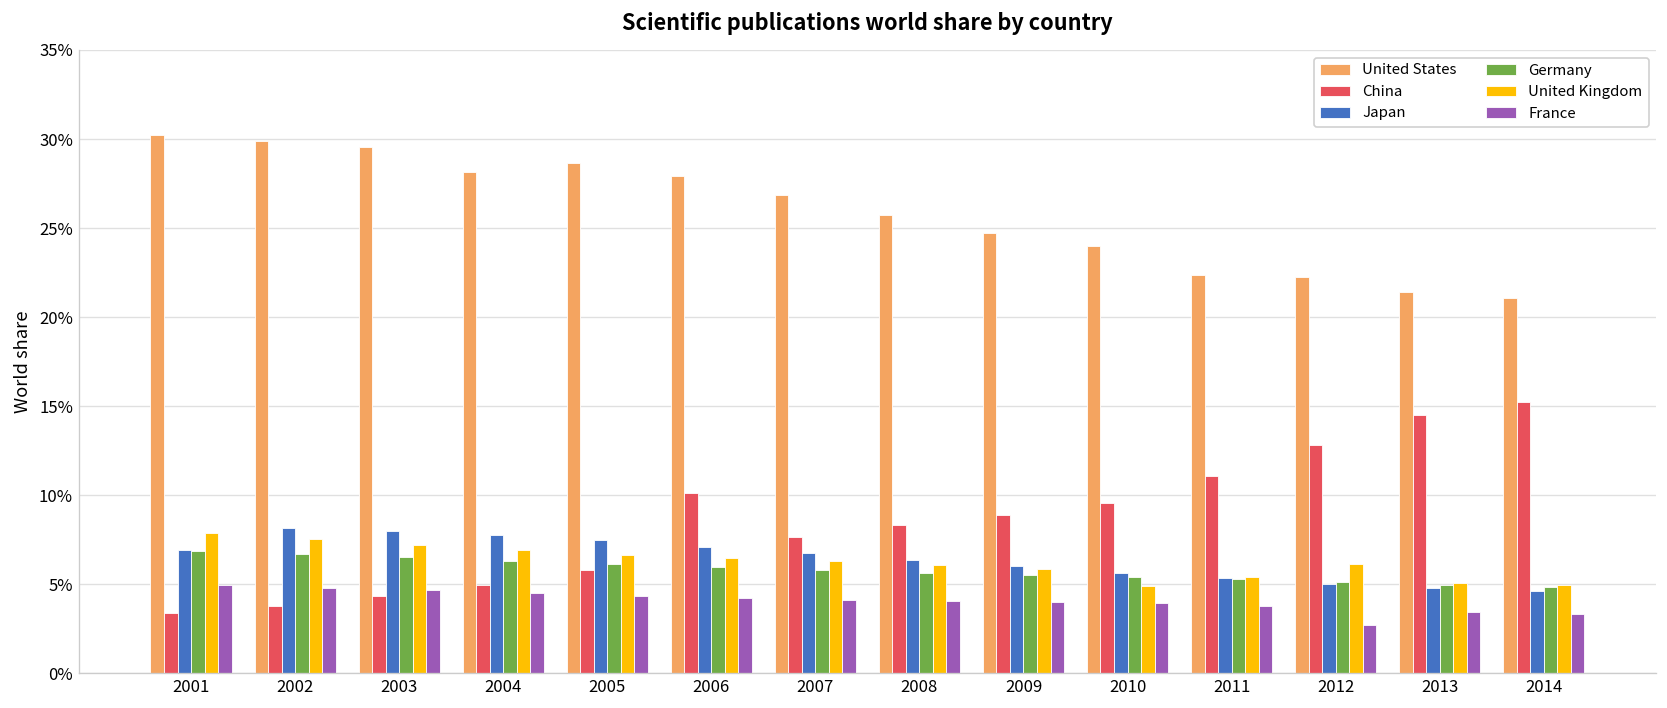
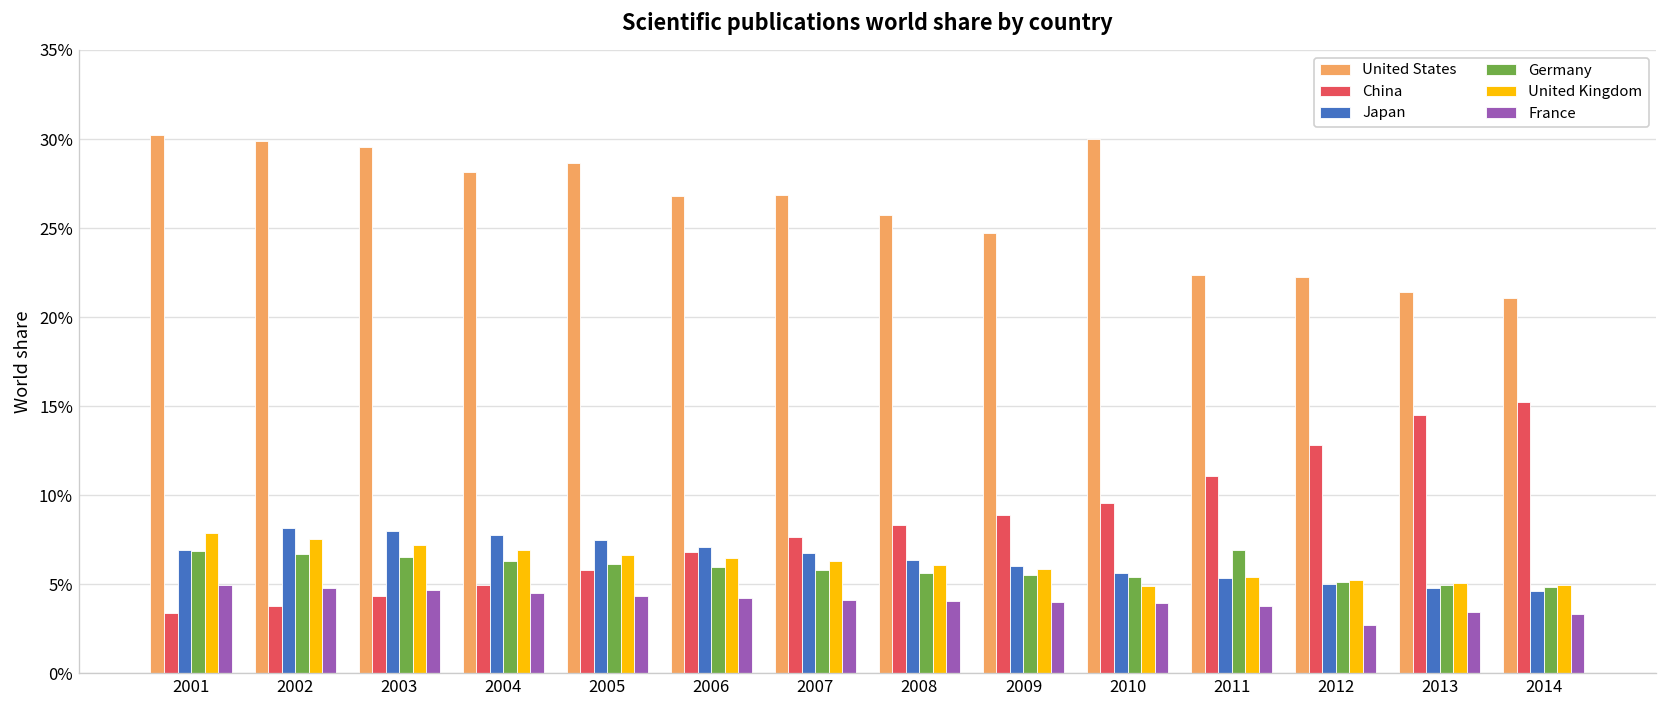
  {
    "United States": {
      "2001": "30.2%",
      "2002": "29.9%",
      "2003": "29.5%",
      "2004": "28.1%",
      "2005": "28.6%",
-     "2006": "27.9%",
+     "2006": "26.8%",
      "2007": "26.8%",
      "2008": "25.8%",
      "2009": "24.7%",
-     "2010": "24.0%",
+     "2010": "30.0%",
      "2011": "22.4%",
      "2012": "22.3%",
      "2013": "21.4%",
      "2014": "21.1%"
    },
    "China": {
      "2001": "3.4%",
      "2002": "3.8%",
      "2003": "4.3%",
      "2004": "4.9%",
      "2005": "5.8%",
-     "2006": "10.1%",
+     "2006": "6.8%",
      "2007": "7.7%",
      "2008": "8.3%",
      "2009": "8.9%",
      "2010": "9.5%",
      "2011": "11.1%",
      "2012": "12.8%",
      "2013": "14.5%",
      "2014": "15.3%"
    },
    "Japan": {
      "2001": "6.9%",
      "2002": "8.1%",
      "2003": "8.0%",
      "2004": "7.8%",
      "2005": "7.5%",
      "2006": "7.1%",
      "2007": "6.8%",
      "2008": "6.4%",
      "2009": "6.0%",
      "2010": "5.7%",
      "2011": "5.3%",
      "2012": "5.0%",
      "2013": "4.8%",
      "2014": "4.6%"
    },
    "Germany": {
      "2001": "6.9%",
      "2002": "6.7%",
      "2003": "6.5%",
      "2004": "6.3%",
      "2005": "6.1%",
      "2006": "6.0%",
      "2007": "5.8%",
      "2008": "5.6%",
      "2009": "5.5%",
      "2010": "5.4%",
-     "2011": "5.3%",
+     "2011": "6.9%",
      "2012": "5.1%",
      "2013": "5.0%",
      "2014": "4.9%"
    },
    "United Kingdom": {
      "2001": "7.9%",
      "2002": "7.6%",
      "2003": "7.2%",
      "2004": "6.9%",
      "2005": "6.7%",
      "2006": "6.5%",
      "2007": "6.3%",
      "2008": "6.1%",
      "2009": "5.8%",
      "2010": "4.9%",
      "2011": "5.4%",
-     "2012": "6.1%",
+     "2012": "5.2%",
      "2013": "5.1%",
      "2014": "5.0%"
    },
    "France": {
      "2001": "5.0%",
      "2002": "4.8%",
      "2003": "4.7%",
      "2004": "4.5%",
      "2005": "4.4%",
      "2006": "4.2%",
      "2007": "4.1%",
      "2008": "4.1%",
      "2009": "4.0%",
      "2010": "3.9%",
      "2011": "3.8%",
      "2012": "2.7%",
      "2013": "3.5%",
      "2014": "3.3%"
    }
  }
